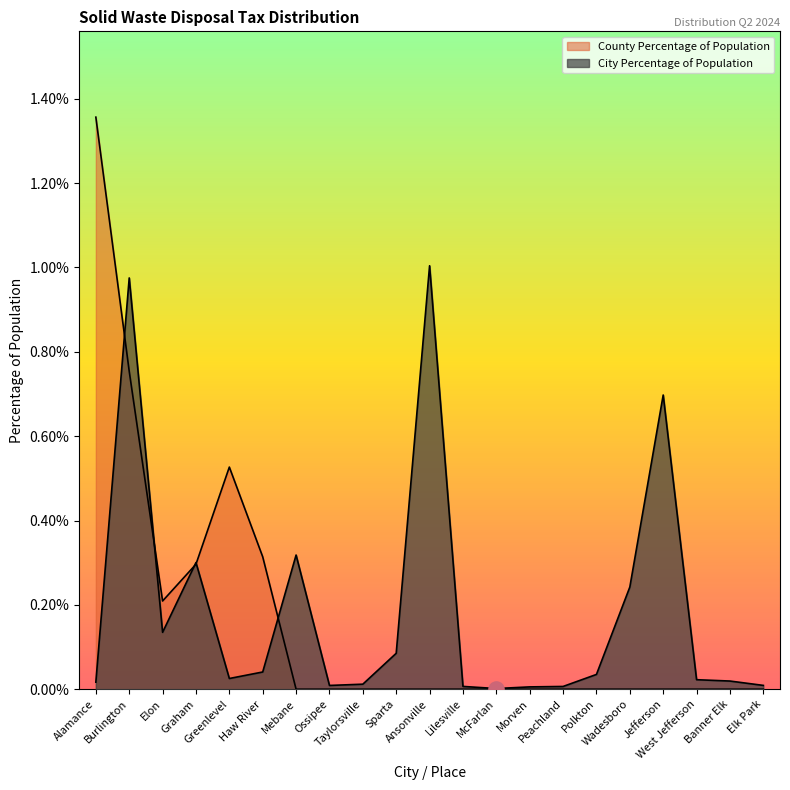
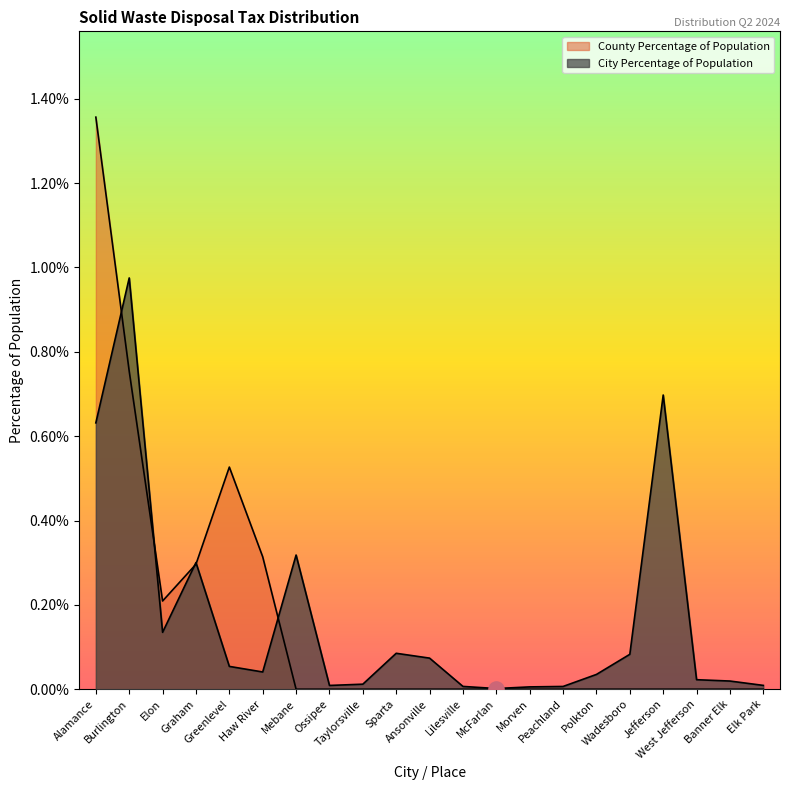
  {
    "County Percentage of Population": {
      "Alamance": "1.36%",
      "Burlington": "0.75%",
      "Elon": "0.21%",
      "Greenlevel": "0.53%",
      "Haw River": "0.31%",
      "Mebane": "0.00%",
      "Ossipee": "0.00%",
      "Taylorsville": "0.00%",
      "Sparta": "0.00%",
      "Ansonville": "0.00%",
      "Lilesville": "0.00%",
      "Peachland": "0.00%",
      "Polkton": "0.00%",
      "Wadesboro": "0.00%",
      "Jefferson": "0.00%",
      "West Jefferson": "0.00%",
      "Banner Elk": "0.00%",
      "Elk Park": "0.00%"
    },
    "City Percentage of Population": {
-     "Alamance": "0.02%",
+     "Alamance": "0.63%",
      "Burlington": "0.98%",
      "Elon": "0.13%",
-     "Greenlevel": "0.03%",
+     "Greenlevel": "0.05%",
      "Haw River": "0.04%",
      "Mebane": "0.32%",
      "Ossipee": "0.01%",
      "Taylorsville": "0.01%",
      "Sparta": "0.09%",
-     "Ansonville": "1.00%",
+     "Ansonville": "0.07%",
      "Lilesville": "0.01%",
      "Peachland": "0.01%",
      "Polkton": "0.04%",
-     "Wadesboro": "0.24%",
+     "Wadesboro": "0.08%",
      "Jefferson": "0.70%",
      "West Jefferson": "0.02%",
      "Banner Elk": "0.02%",
      "Elk Park": "0.01%"
    }
  }
